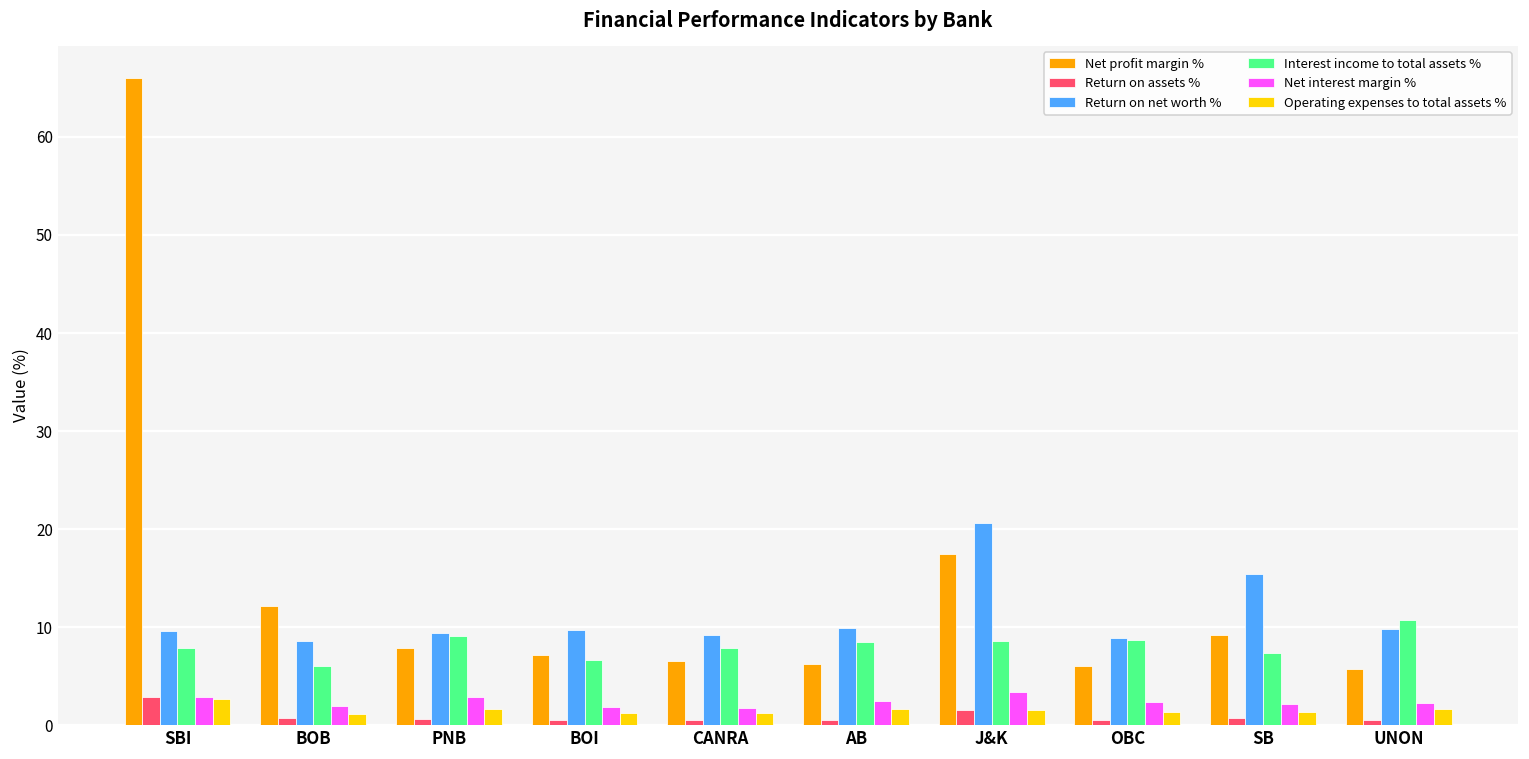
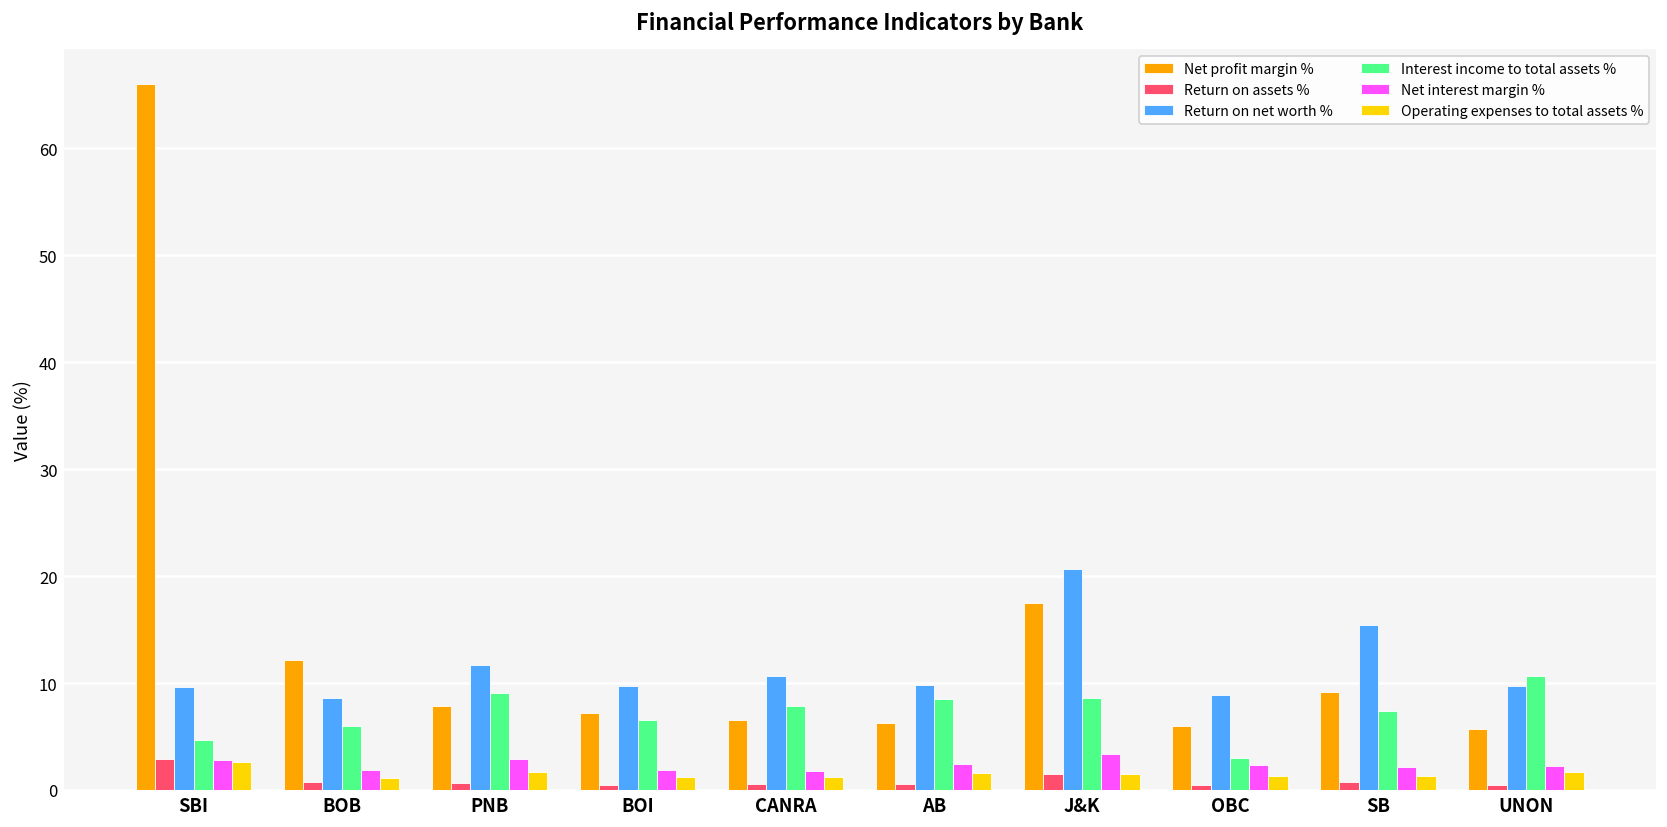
  {
    "Return on assets %": {
      "SBI": 3,
      "BOB": 1,
      "PNB": 1,
      "BOI": 1,
      "CANRA": 1,
      "AB": 1,
      "J&K": 2,
      "OBC": 1,
      "SB": 1,
      "UNON": 0
    },
    "Return on net worth %": {
      "SBI": 10,
      "BOB": 9,
-     "PNB": 9,
+     "PNB": 12,
      "BOI": 10,
-     "CANRA": 9,
+     "CANRA": 11,
      "AB": 10,
      "J&K": 21,
      "OBC": 9,
      "SB": 15,
      "UNON": 10
    },
    "Interest income to total assets %": {
-     "SBI": 8,
+     "SBI": 5,
      "BOB": 6,
      "PNB": 9,
      "BOI": 7,
      "CANRA": 8,
      "AB": 8,
      "J&K": 9,
-     "OBC": 9,
+     "OBC": 3,
      "SB": 7,
      "UNON": 11
    },
    "Net interest margin %": {
      "SBI": 3,
      "BOB": 2,
      "PNB": 3,
      "BOI": 2,
      "CANRA": 2,
      "AB": 2,
      "J&K": 3,
      "OBC": 2,
      "SB": 2,
      "UNON": 2
    }
  }
